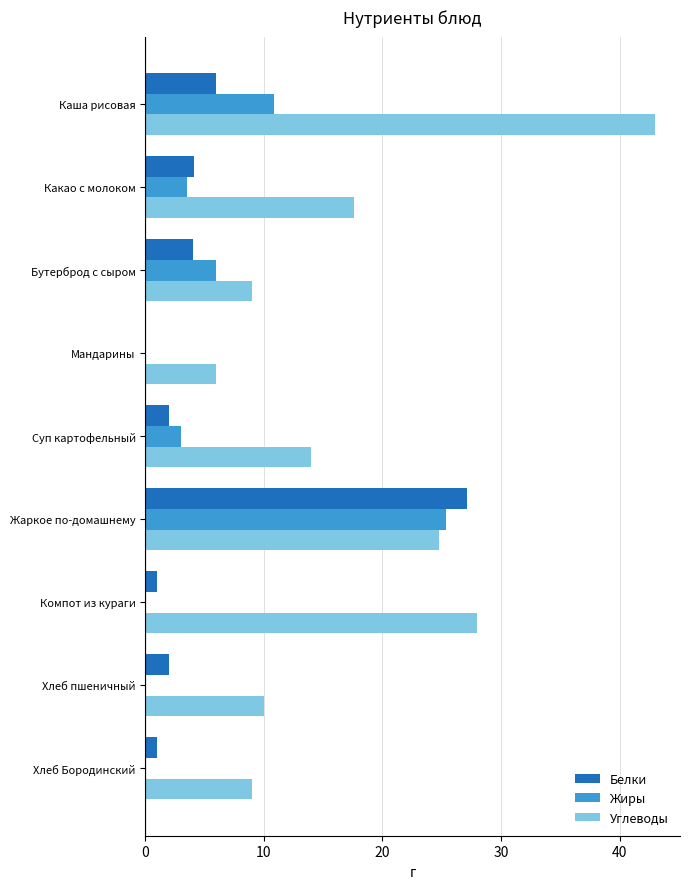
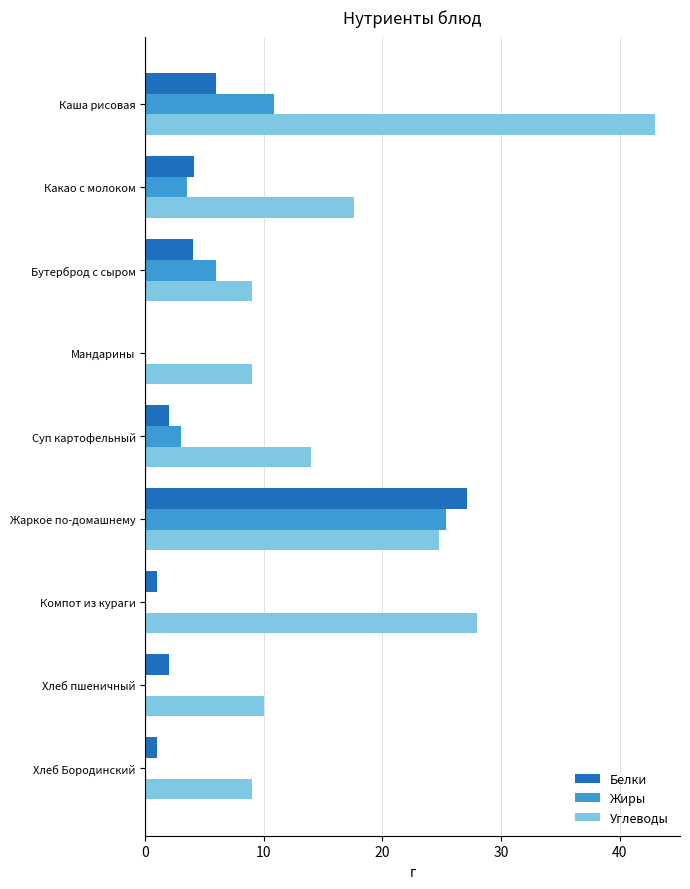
  {
    "Углеводы": {
      "Каша рисовая": 43,
      "Какао с молоком": 17.6,
      "Бутерброд с сыром": 9,
-     "Мандарины": 6,
+     "Мандарины": 9,
      "Суп картофельный": 14,
      "Жаркое по-домашнему": 24.7,
      "Компот из кураги": 28,
      "Хлеб пшеничный": 10,
      "Хлеб Бородинский": 9
    }
  }
